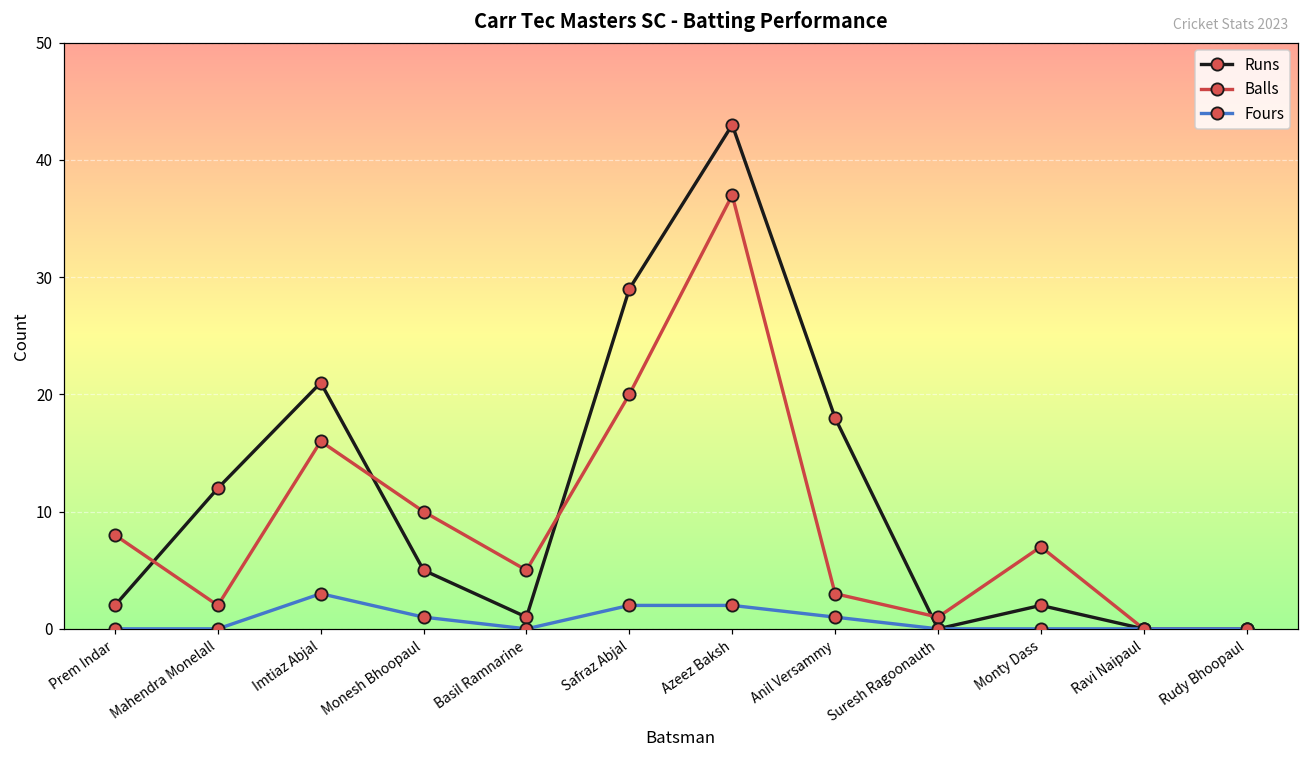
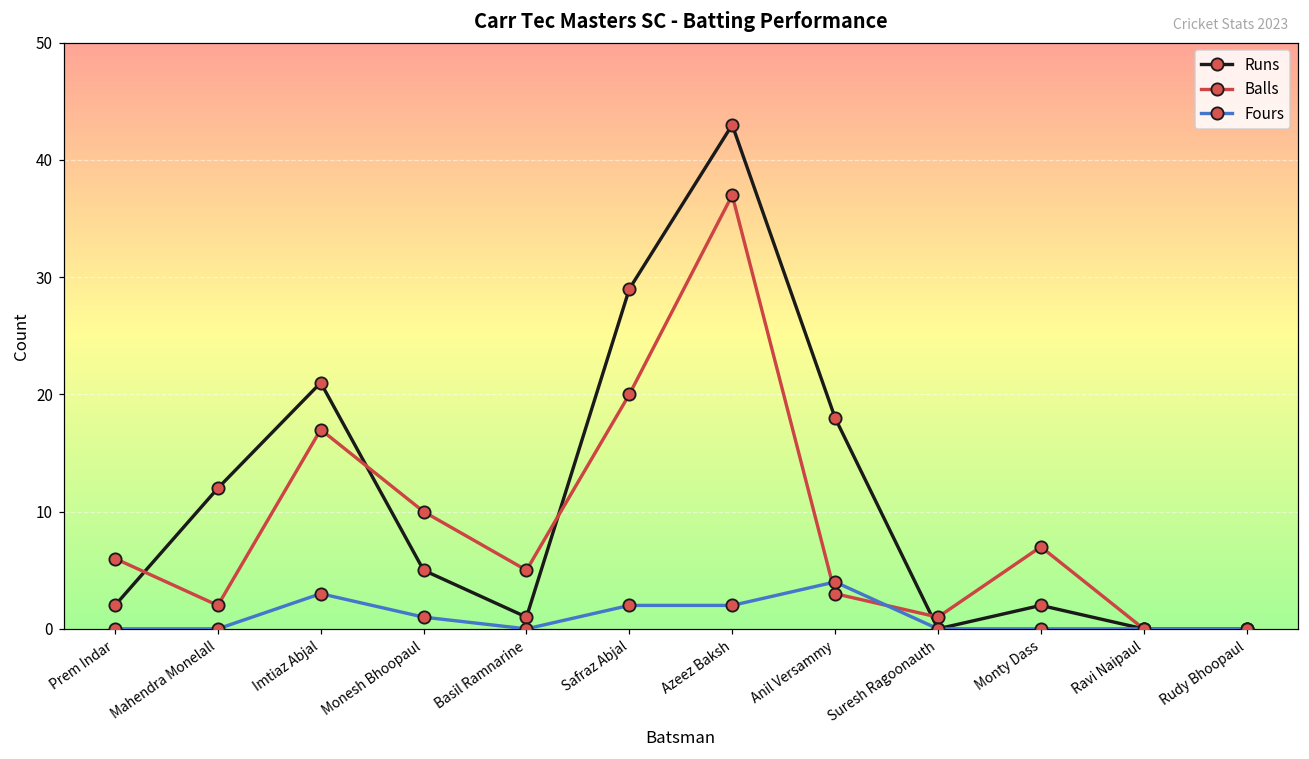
  {
    "Runs": {
      "Prem Indar": 2,
      "Mahendra Monelall": 12,
      "Imtiaz Abjal": 21,
      "Monesh Bhoopaul": 5,
      "Basil Ramnarine": 1,
      "Safraz Abjal": 29,
      "Azeez Baksh": 43,
      "Anil Versammy": 18,
      "Monty Dass": 2
    },
    "Balls": {
-     "Prem Indar": 8,
+     "Prem Indar": 6,
      "Mahendra Monelall": 2,
-     "Imtiaz Abjal": 16,
+     "Imtiaz Abjal": 17,
      "Monesh Bhoopaul": 10,
      "Basil Ramnarine": 5,
      "Safraz Abjal": 20,
      "Azeez Baksh": 37,
      "Anil Versammy": 3,
      "Suresh Ragoonauth": 1,
      "Monty Dass": 7
    },
    "Fours": {
      "Prem Indar": 0,
      "Mahendra Monelall": 0,
      "Imtiaz Abjal": 3,
      "Monesh Bhoopaul": 1,
      "Basil Ramnarine": 0,
      "Safraz Abjal": 2,
      "Azeez Baksh": 2,
-     "Anil Versammy": 1,
+     "Anil Versammy": 4,
      "Monty Dass": 0
    }
  }
